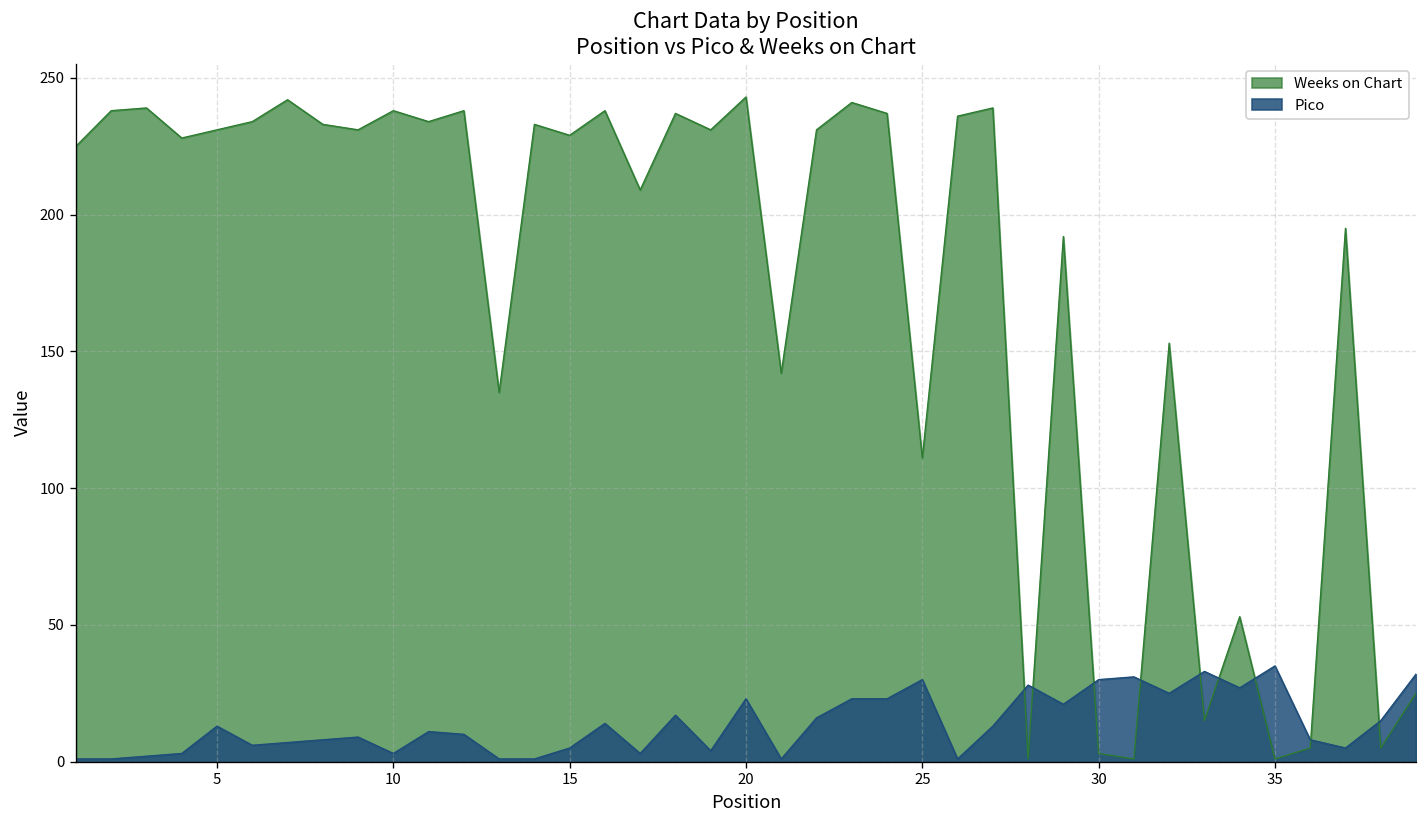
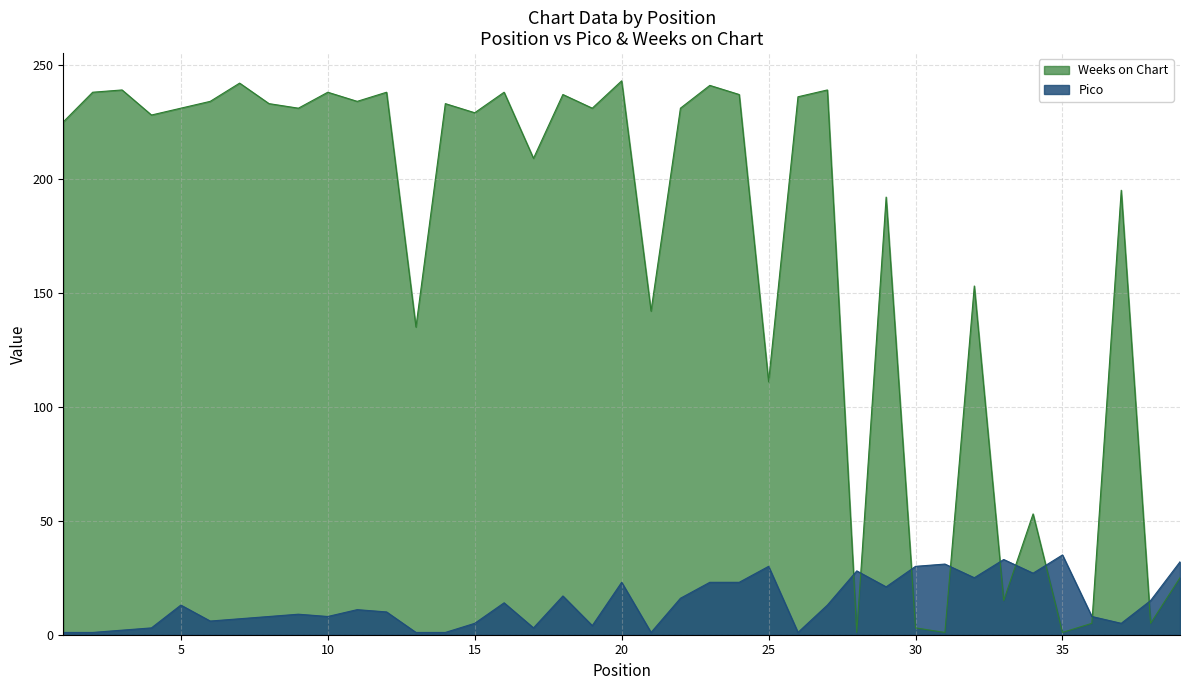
  {
    "Weeks on Chart": {
      "5": 231,
      "10": 238,
      "15": 229,
      "20": 243,
      "25": 111,
      "30": 3,
      "35": 1
    },
    "Pico": {
      "5": 13,
-     "10": 3,
+     "10": 8,
      "15": 5,
      "20": 23,
      "25": 30,
      "30": 30,
      "35": 35
    }
  }
